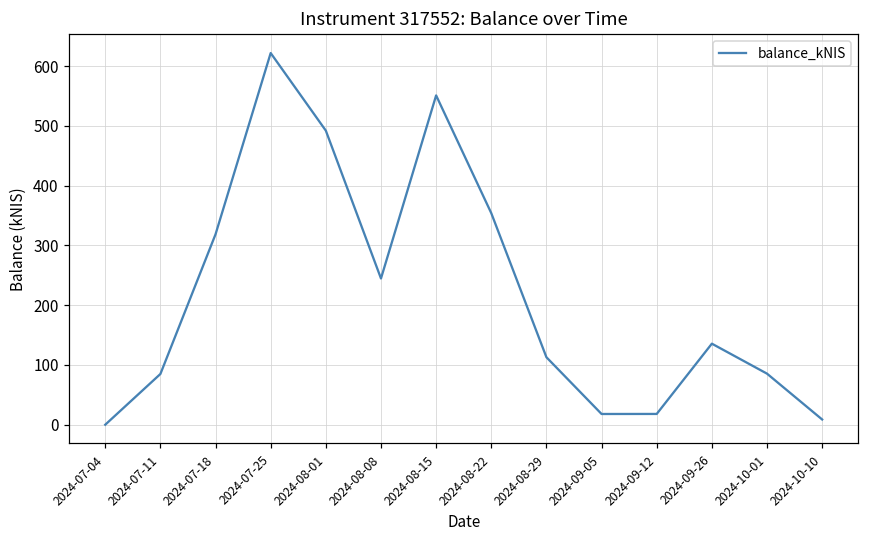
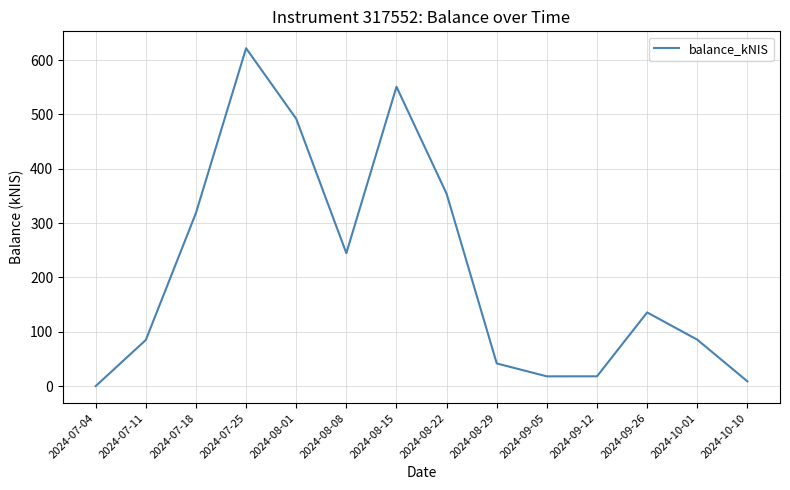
  {
    "2024-07-04": 0,
    "2024-07-11": 80,
    "2024-07-18": 320,
    "2024-07-25": 620,
    "2024-08-01": 490,
    "2024-08-08": 240,
    "2024-08-15": 550,
    "2024-08-22": 350,
-   "2024-08-29": 110,
+   "2024-08-29": 40,
    "2024-09-05": 20,
    "2024-09-12": 20,
    "2024-09-26": 140,
    "2024-10-01": 90,
    "2024-10-10": 10
  }
